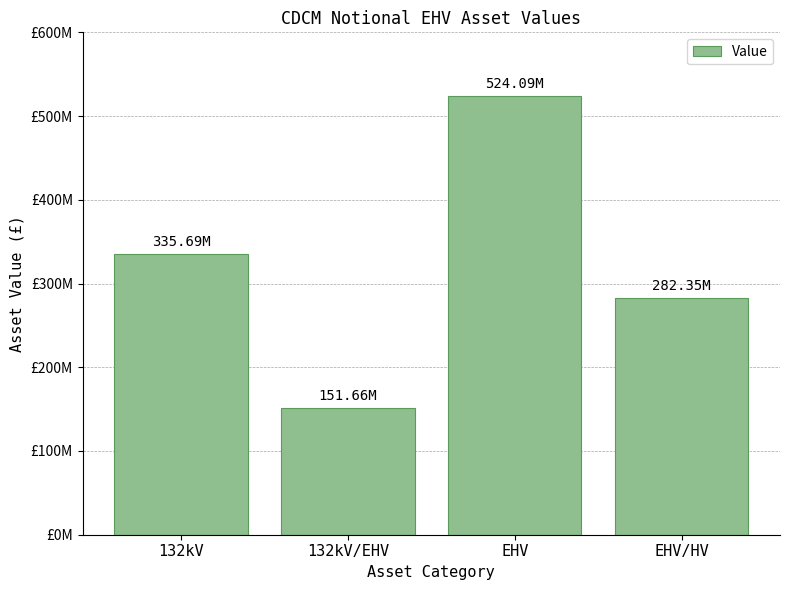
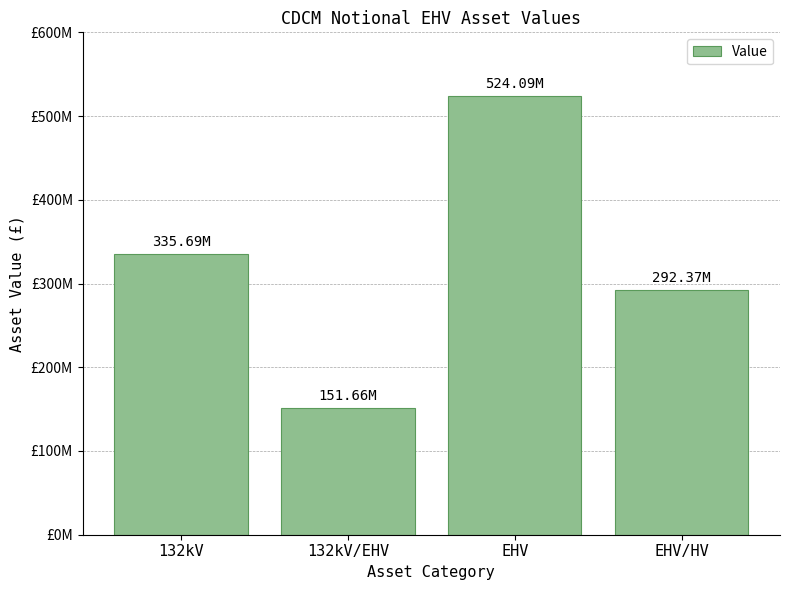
  {
    "132kV": "335.69M",
    "132kV/EHV": "151.66M",
    "EHV": "524.09M",
-   "EHV/HV": "282.35M"
+   "EHV/HV": "292.37M"
  }
